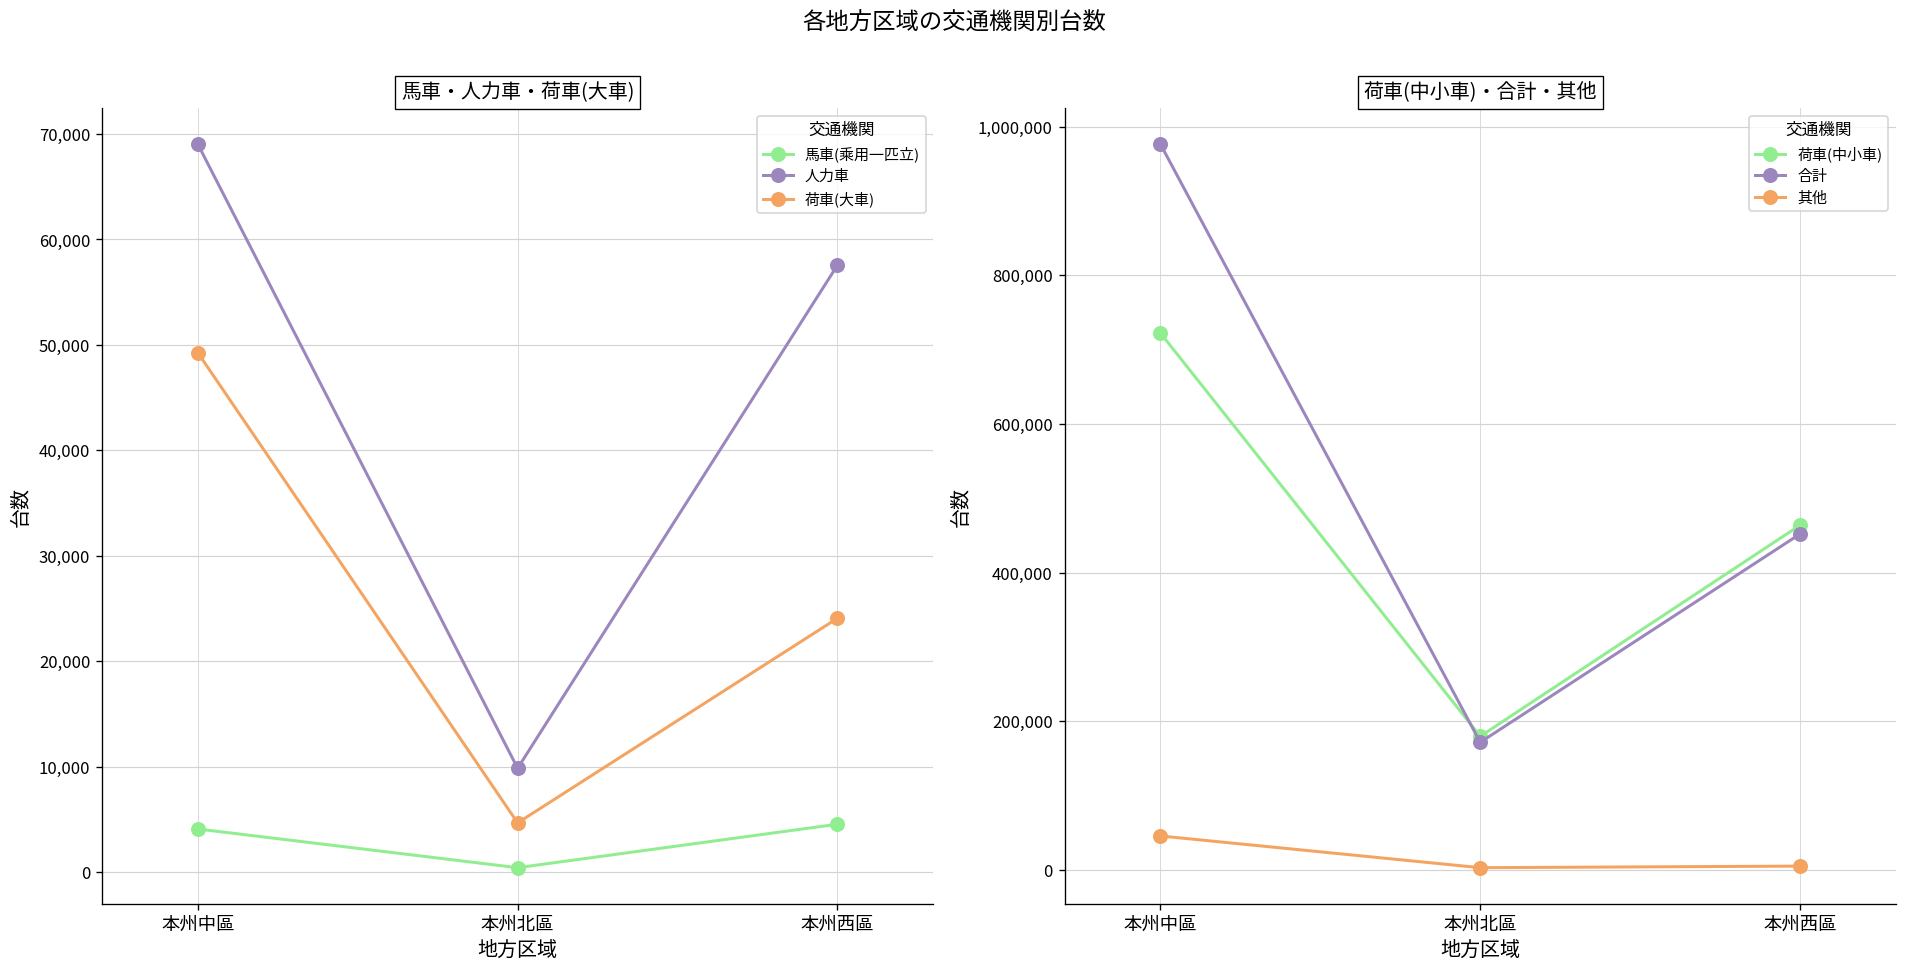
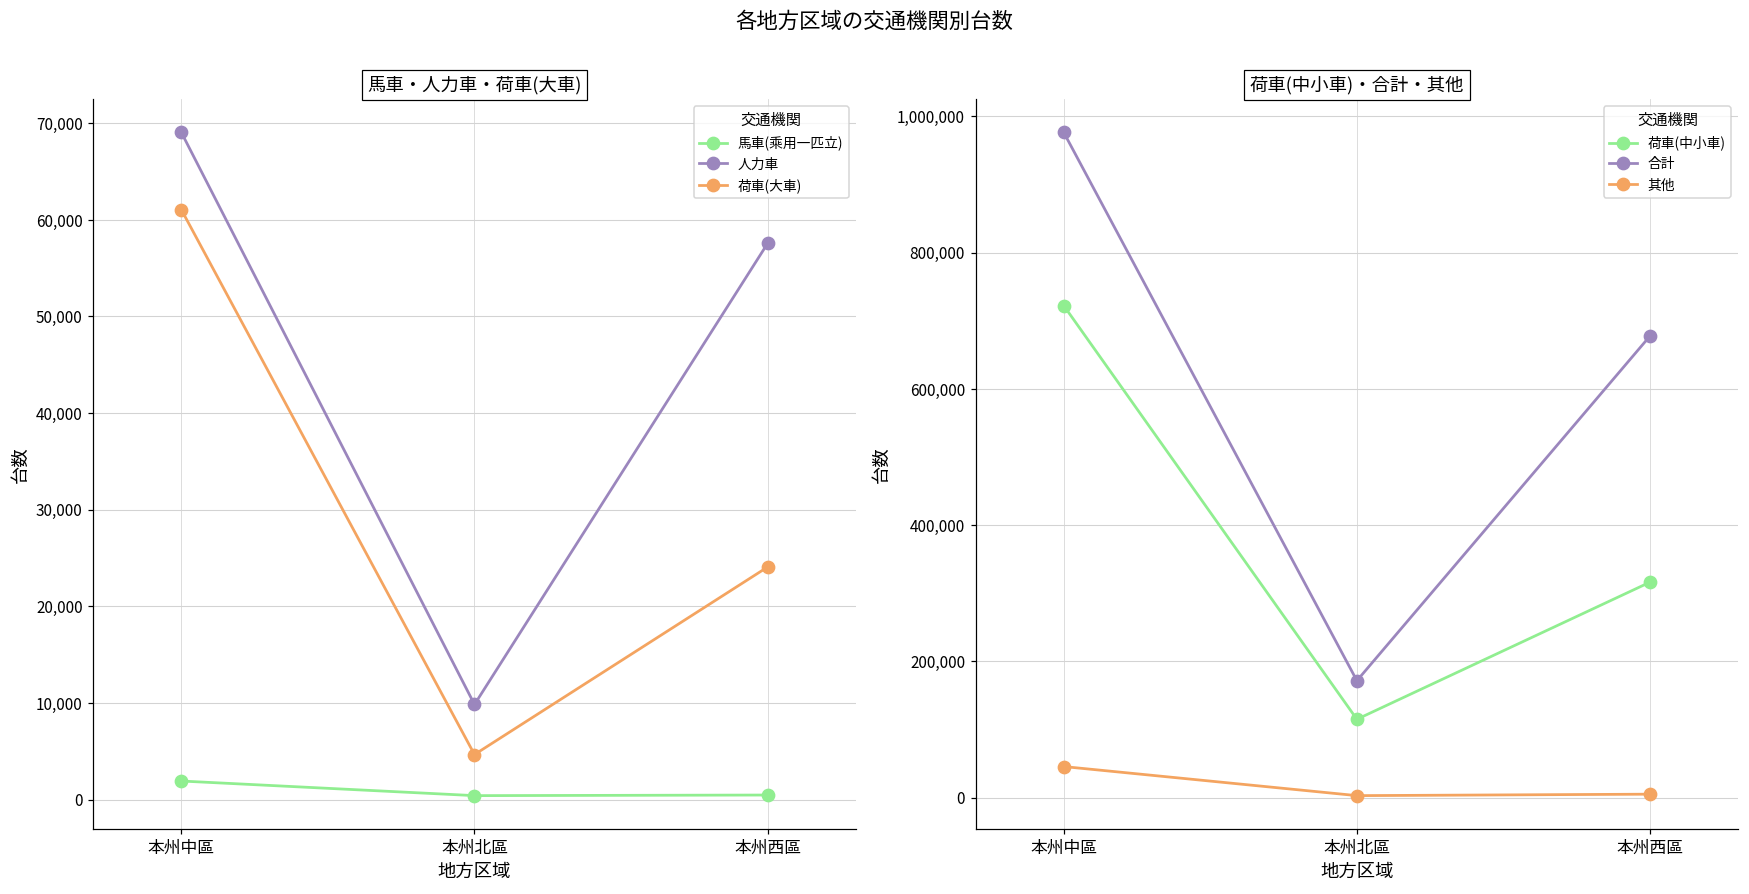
  {
    "馬車・人力車・荷車(大車)": {
      "馬車(乘用一匹立)": {
-       "本州中區": "4,000",
+       "本州中區": "2,000",
        "本州北區": "0",
-       "本州西區": "5,000"
+       "本州西區": "0"
      },
      "人力車": {
        "本州中區": "69,000",
        "本州北區": "10,000",
        "本州西區": "58,000"
      },
      "荷車(大車)": {
-       "本州中區": "49,000",
+       "本州中區": "61,000",
        "本州北區": "5,000",
        "本州西區": "24,000"
      }
    },
    "荷車(中小車)・合計・其他": {
      "荷車(中小車)": {
        "本州中區": "720,000",
-       "本州北區": "180,000",
-       "本州西區": "460,000"
+       "本州北區": "120,000",
+       "本州西區": "320,000"
      },
      "合計": {
        "本州中區": "980,000",
        "本州北區": "170,000",
-       "本州西區": "450,000"
+       "本州西區": "680,000"
      },
      "其他": {
        "本州中區": "50,000",
        "本州北區": "0",
        "本州西區": "10,000"
      }
    }
  }
